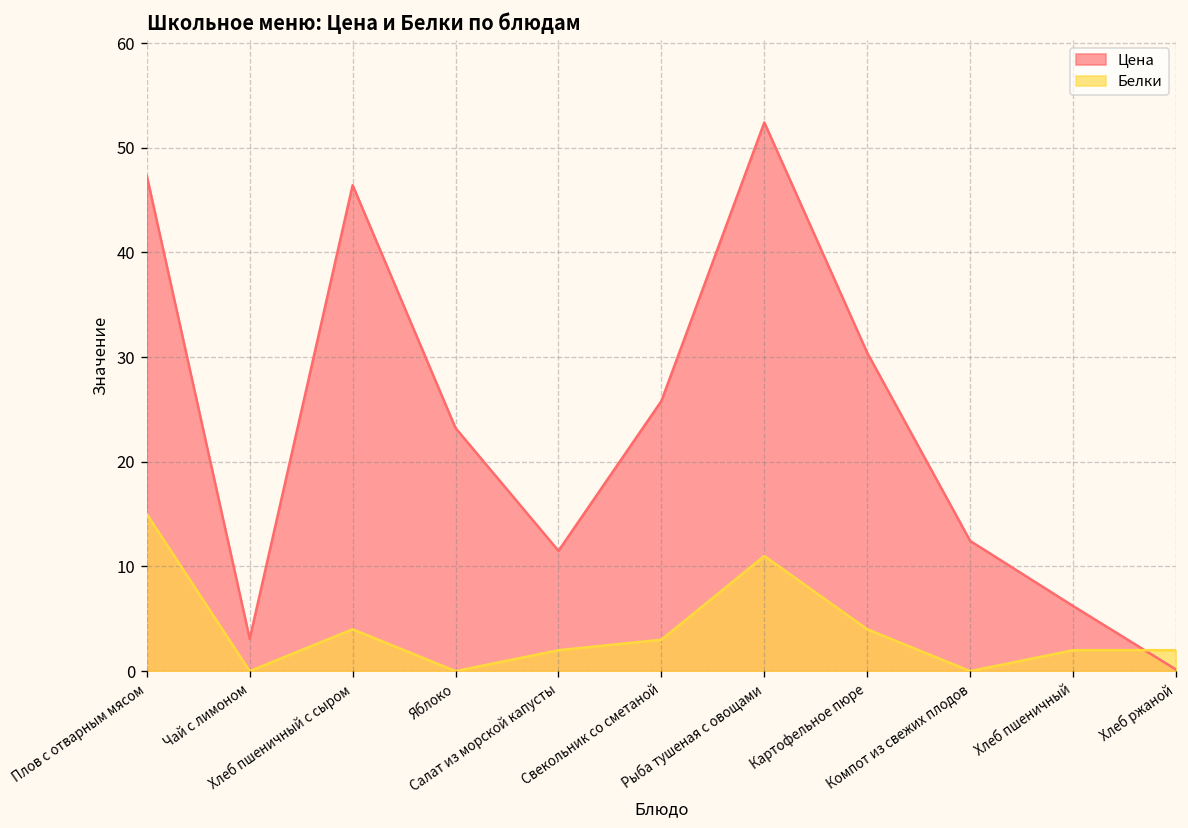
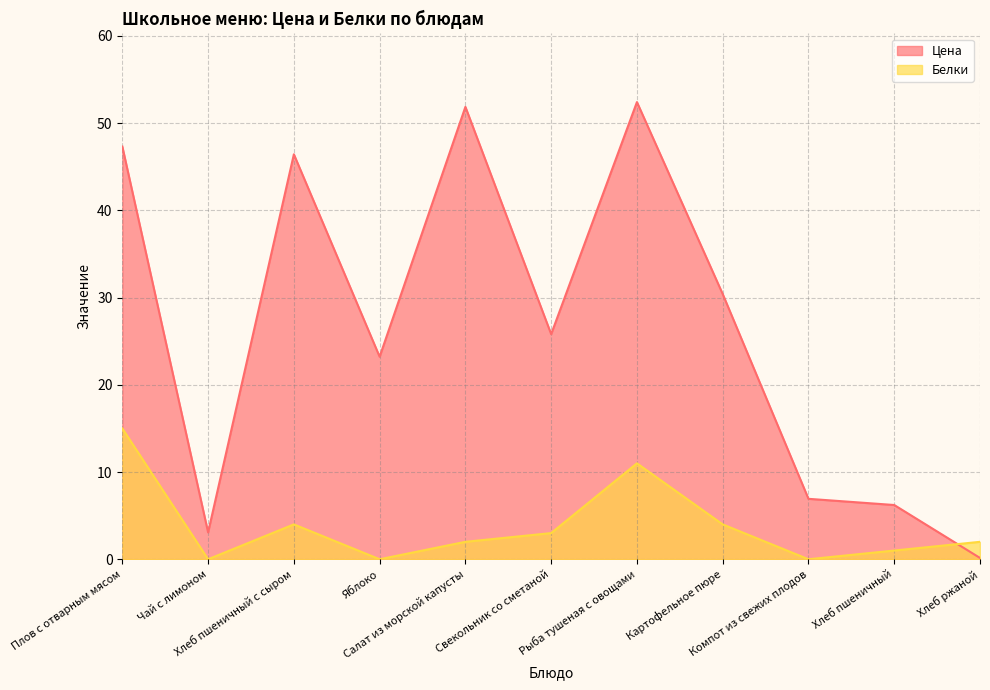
  {
    "Цена": {
      "Плов с отварным мясом": 47,
      "Чай с лимоном": 3,
      "Хлеб пшеничный с сыром": 46,
      "Яблоко": 23,
-     "Салат из морской капусты": 11,
+     "Салат из морской капусты": 52,
      "Свекольник со сметаной": 26,
      "Рыба тушеная с овощами": 52,
      "Картофельное пюре": 30,
-     "Компот из свежих плодов": 12,
+     "Компот из свежих плодов": 7,
      "Хлеб пшеничный": 6,
      "Хлеб ржаной": 0
    },
    "Белки": {
      "Плов с отварным мясом": 15,
      "Чай с лимоном": 0,
      "Хлеб пшеничный с сыром": 4,
      "Яблоко": 0,
      "Салат из морской капусты": 2,
      "Свекольник со сметаной": 3,
      "Рыба тушеная с овощами": 11,
      "Картофельное пюре": 4,
      "Компот из свежих плодов": 0,
-     "Хлеб пшеничный": 2,
+     "Хлеб пшеничный": 1,
      "Хлеб ржаной": 2
    }
  }
